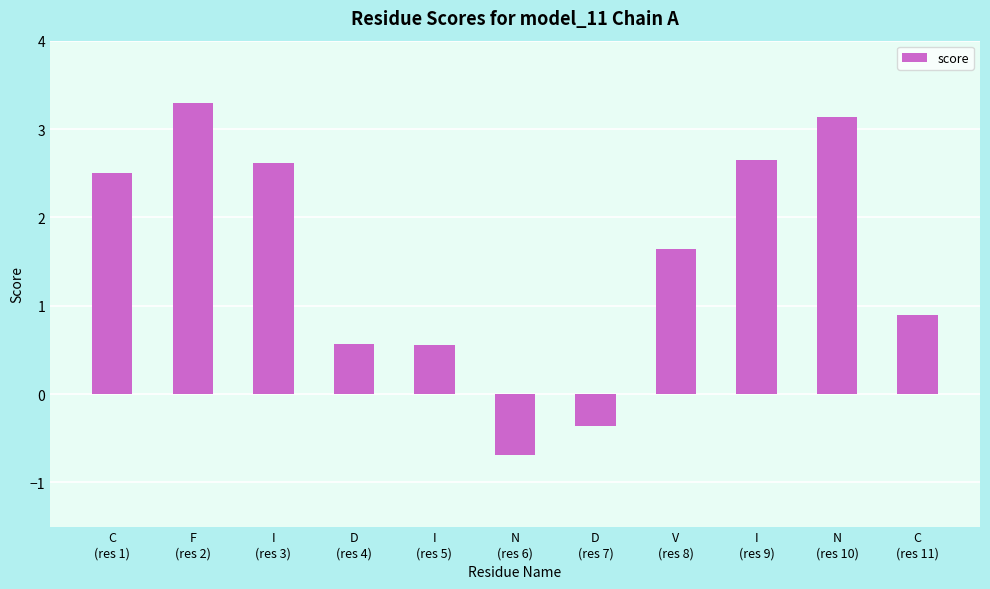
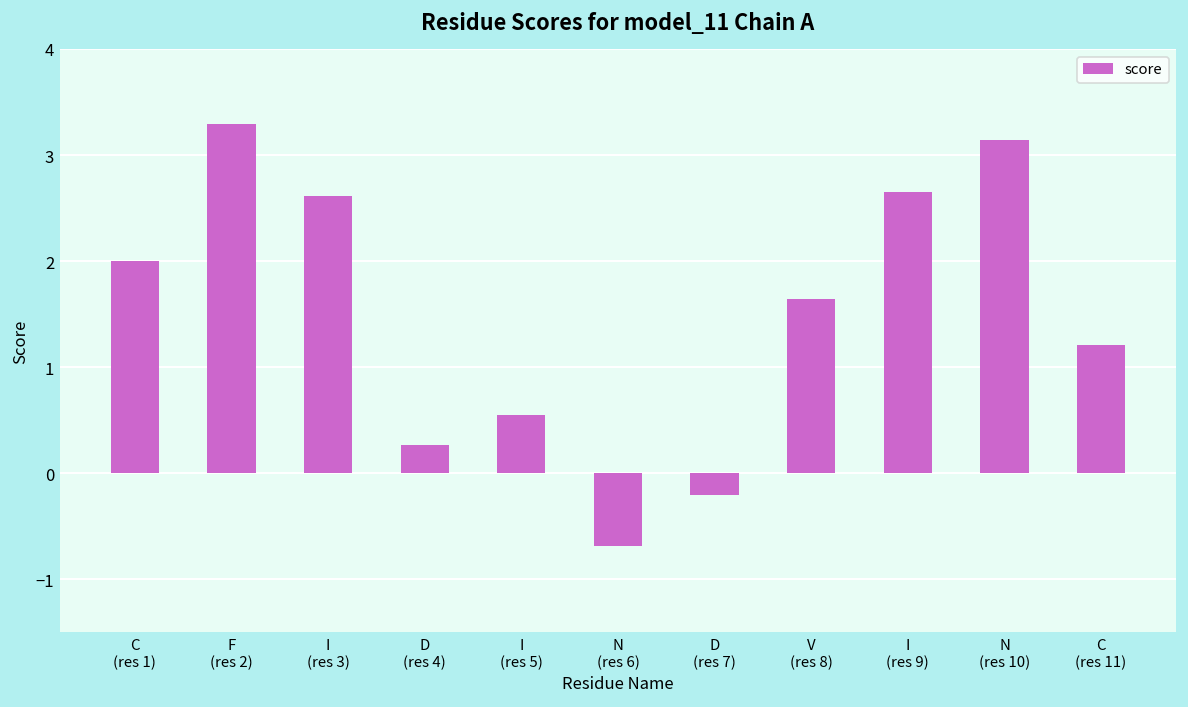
  {
-   "C (res 1)": 2.5,
+   "C (res 1)": 2.0,
    "F (res 2)": 3.3,
    "I (res 3)": 2.6,
-   "D (res 4)": 0.6,
+   "D (res 4)": 0.3,
    "I (res 5)": 0.6,
    "N (res 6)": -0.7,
-   "D (res 7)": -0.4,
+   "D (res 7)": -0.2,
    "V (res 8)": 1.6,
    "I (res 9)": 2.6,
    "N (res 10)": 3.1,
-   "C (res 11)": 0.9
+   "C (res 11)": 1.2
  }
